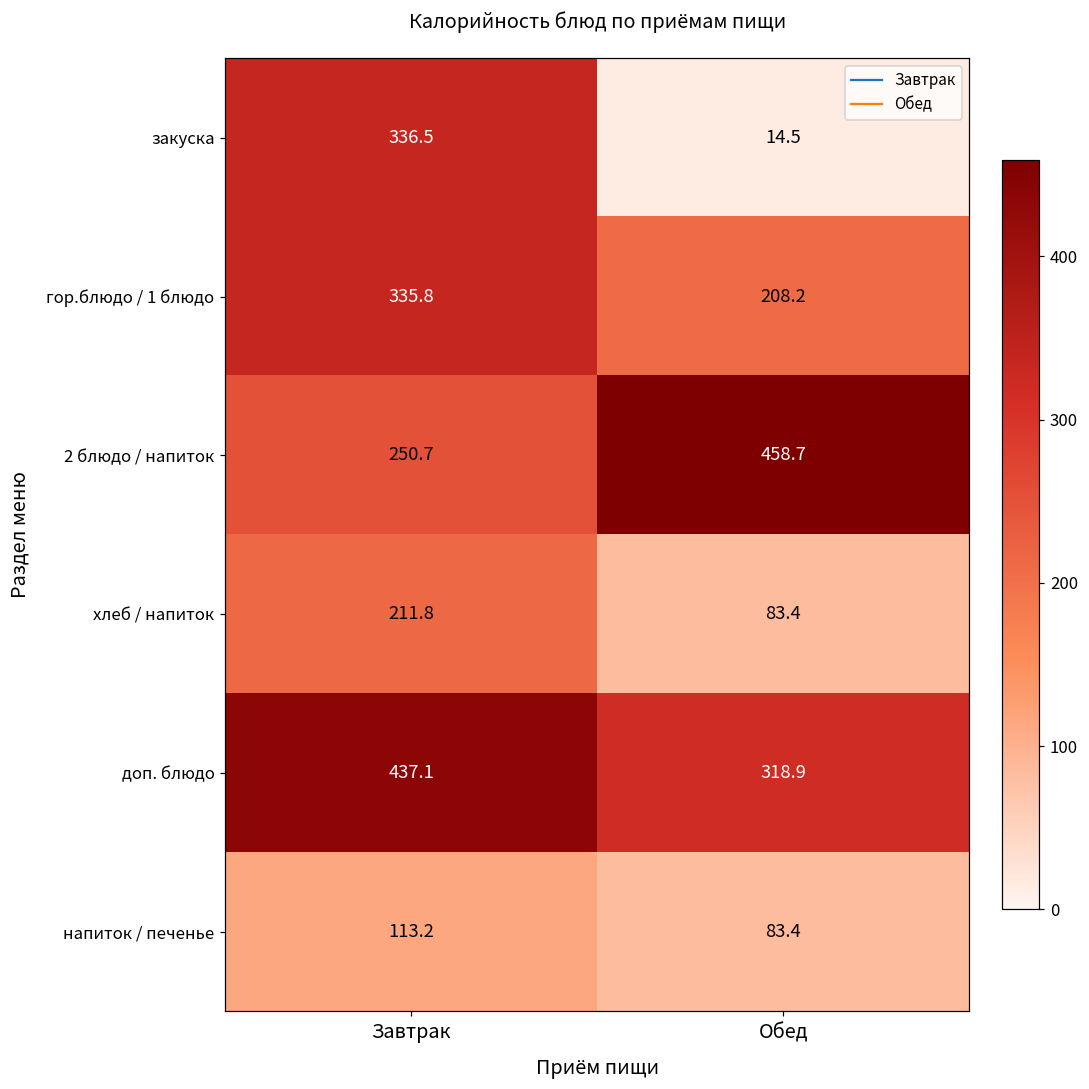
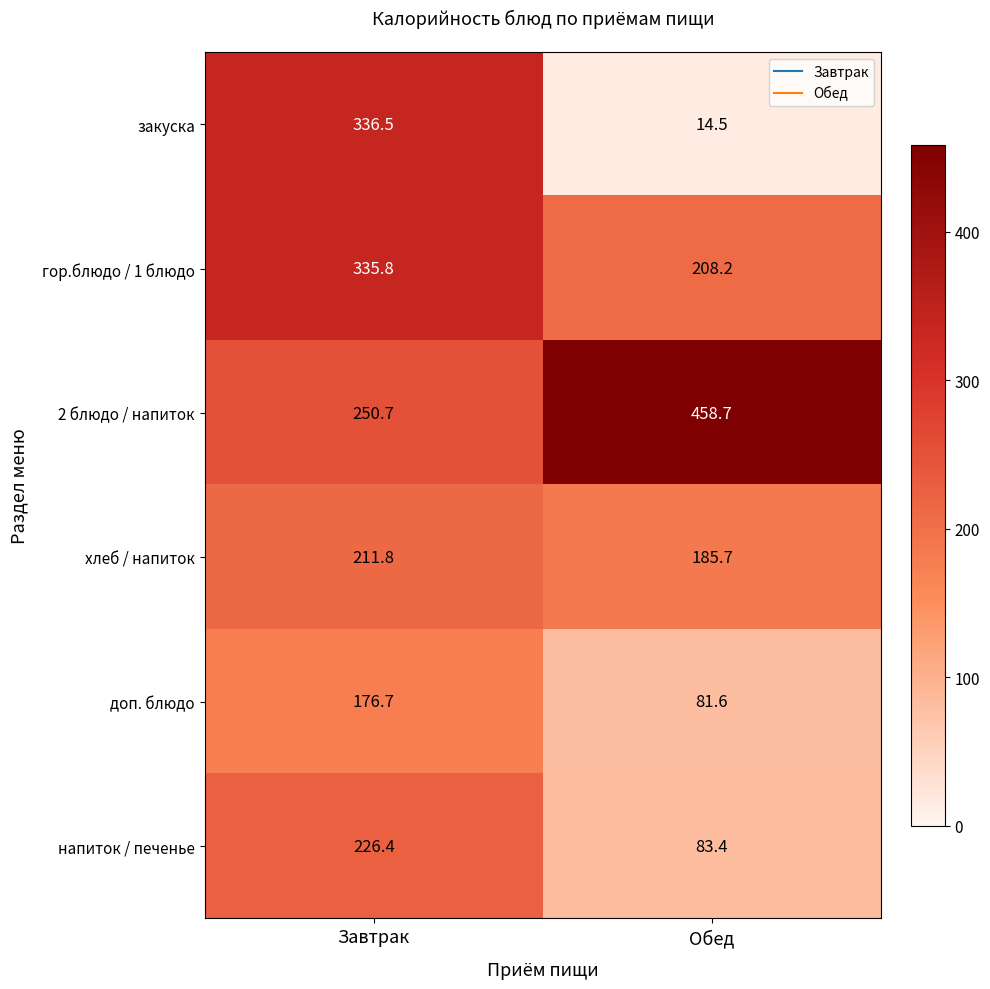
  {
    "закуска": {
      "Завтрак": 336.5,
      "Обед": 14.5
    },
    "гор.блюдо / 1 блюдо": {
      "Завтрак": 335.8,
      "Обед": 208.2
    },
    "2 блюдо / напиток": {
      "Завтрак": 250.7,
      "Обед": 458.7
    },
    "хлеб / напиток": {
      "Завтрак": 211.8,
-     "Обед": 83.4
+     "Обед": 185.7
    },
    "доп. блюдо": {
-     "Завтрак": 437.1,
-     "Обед": 318.9
+     "Завтрак": 176.7,
+     "Обед": 81.6
    },
    "напиток / печенье": {
-     "Завтрак": 113.2,
+     "Завтрак": 226.4,
      "Обед": 83.4
    }
  }
